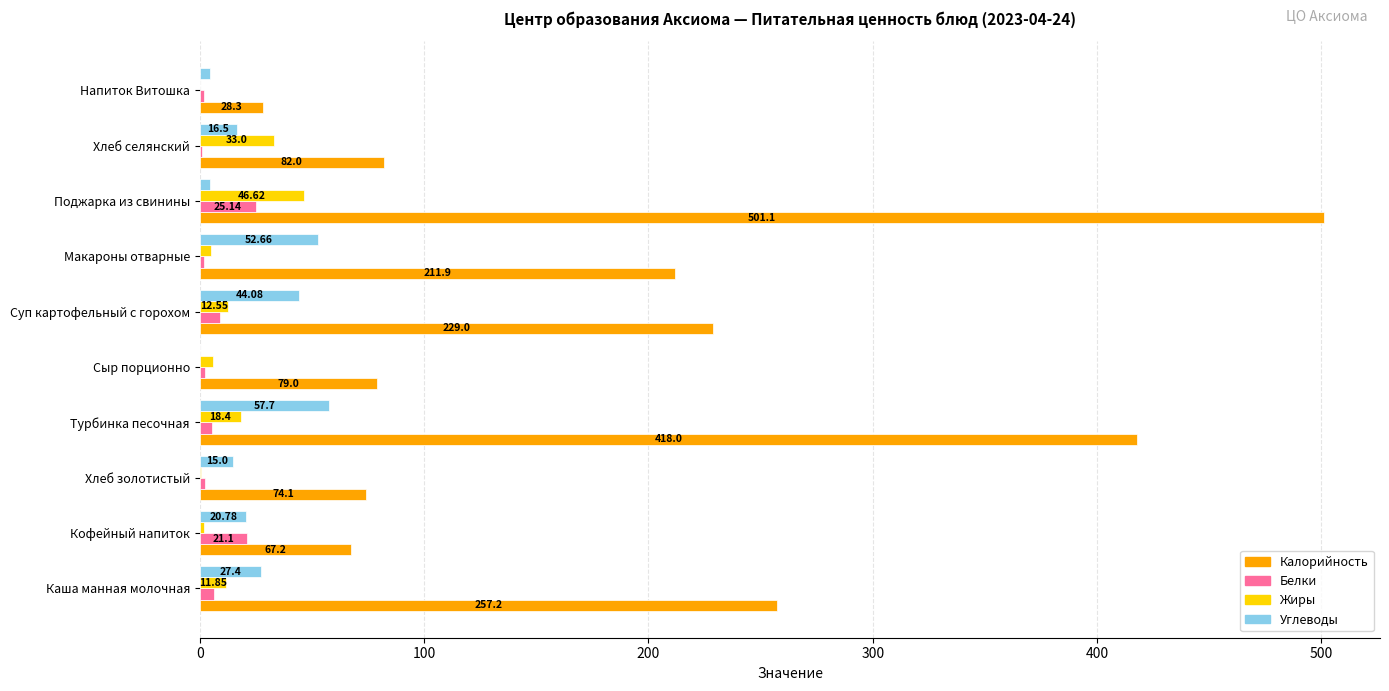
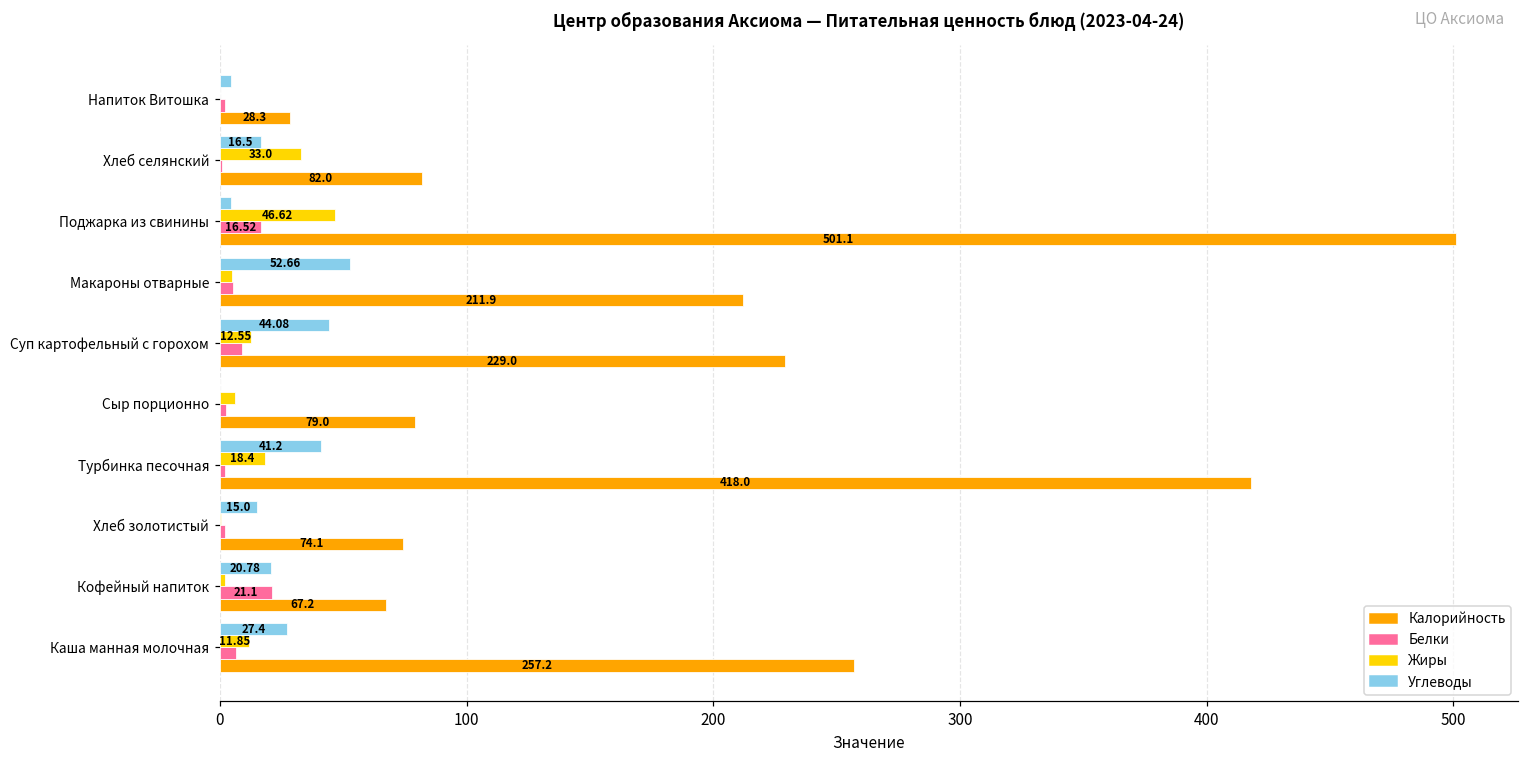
  {
    "Белки": {
-     "Поджарка из свинины": 25.14,
-     "Макароны отварные": 2,
-     "Турбинка песочная": 6,
+     "Поджарка из свинины": 16.52,
+     "Макароны отварные": 5,
+     "Турбинка песочная": 2,
      "Кофейный напиток": 21.1
    },
    "Углеводы": {
      "Хлеб селянский": 16.5,
      "Макароны отварные": 52.66,
      "Суп картофельный с горохом": 44.08,
-     "Турбинка песочная": 57.7,
+     "Турбинка песочная": 41.2,
      "Хлеб золотистый": 15.0,
      "Кофейный напиток": 20.78,
      "Каша манная молочная": 27.4
    }
  }
